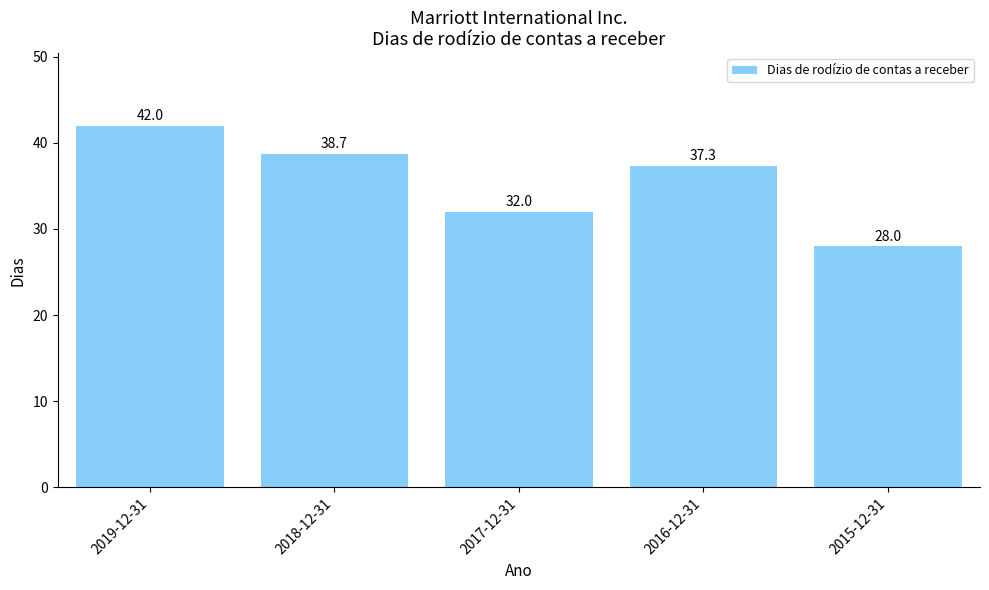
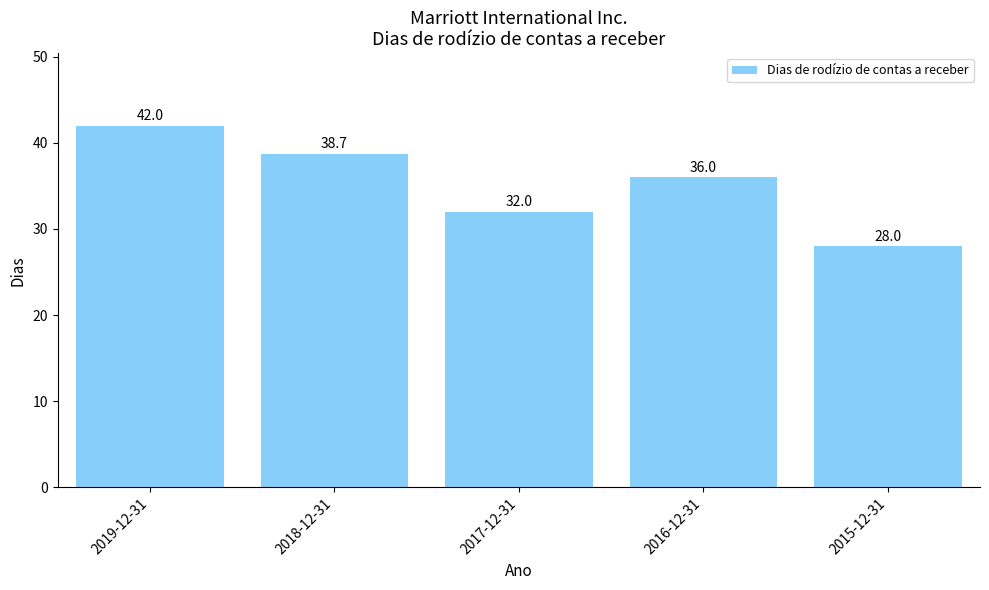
  {
    "2019-12-31": 42.0,
    "2018-12-31": 38.7,
    "2017-12-31": 32.0,
-   "2016-12-31": 37.3,
+   "2016-12-31": 36.0,
    "2015-12-31": 28.0
  }
